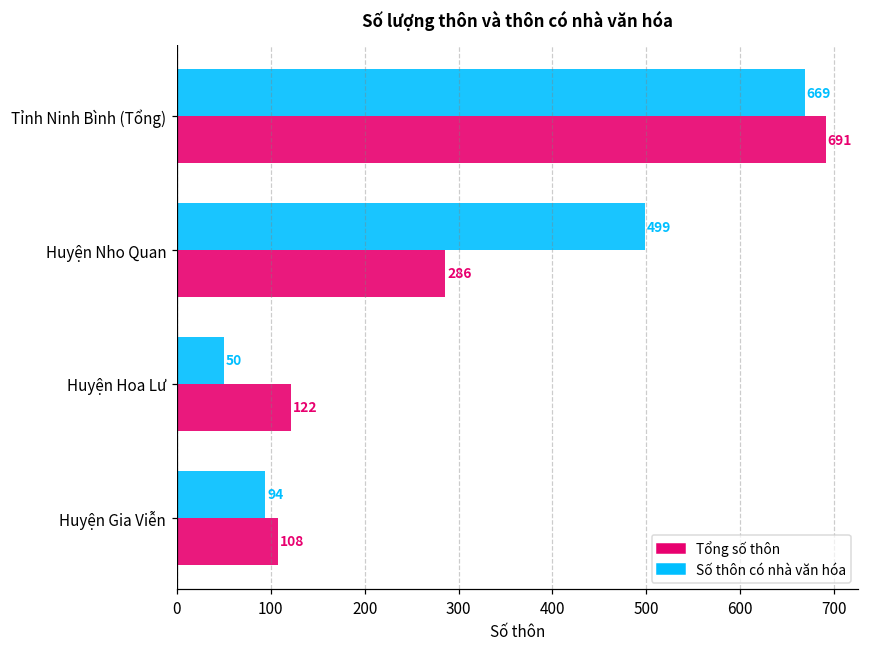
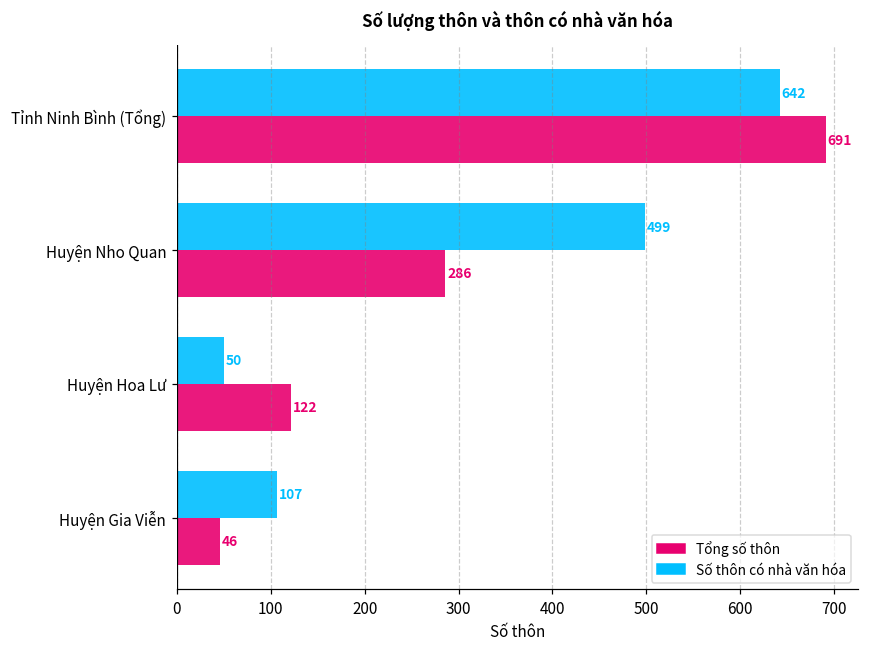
  {
    "Tổng số thôn": {
      "Tỉnh Ninh Bình (Tổng)": 691,
      "Huyện Nho Quan": 286,
      "Huyện Hoa Lư": 122,
-     "Huyện Gia Viễn": 108
+     "Huyện Gia Viễn": 46
    },
    "Số thôn có nhà văn hóa": {
-     "Tỉnh Ninh Bình (Tổng)": 669,
+     "Tỉnh Ninh Bình (Tổng)": 642,
      "Huyện Nho Quan": 499,
      "Huyện Hoa Lư": 50,
-     "Huyện Gia Viễn": 94
+     "Huyện Gia Viễn": 107
    }
  }
